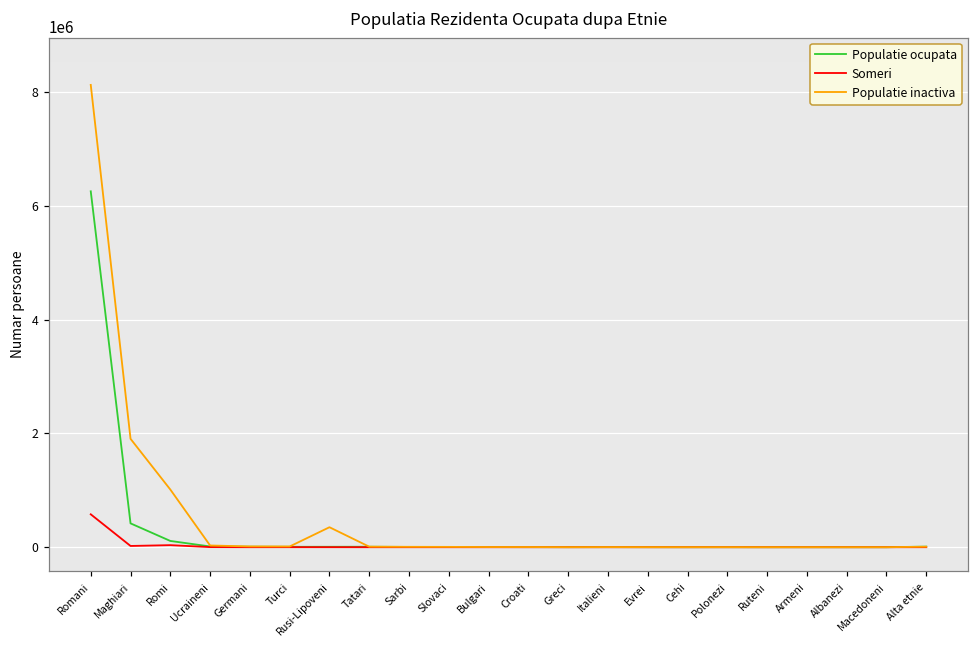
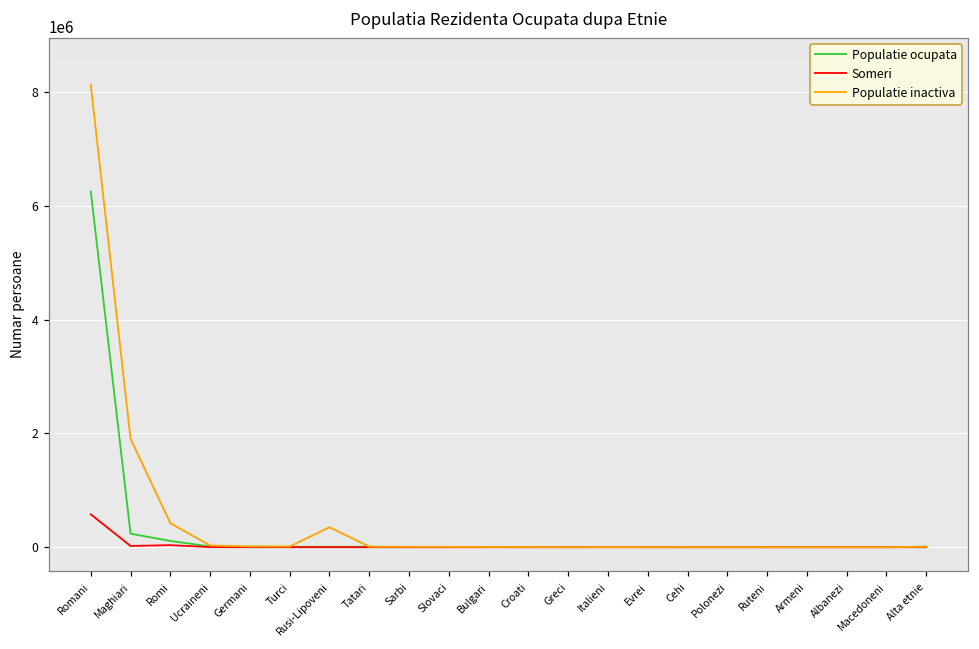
  {
    "Populatie ocupata": {
      "Romani": 6300000,
-     "Maghiari": 400000,
+     "Maghiari": 200000,
      "Romi": 100000
    },
    "Someri": {
      "Romani": 600000,
      "Maghiari": 0,
      "Romi": 0
    },
    "Populatie inactiva": {
      "Romani": 8100000,
      "Maghiari": 1900000,
-     "Romi": 1000000,
+     "Romi": 400000,
      "Rusi-Lipoveni": 400000
    }
  }
